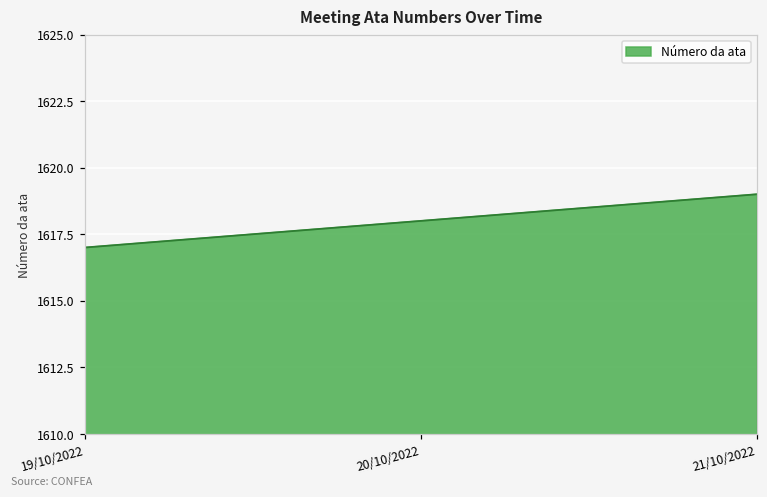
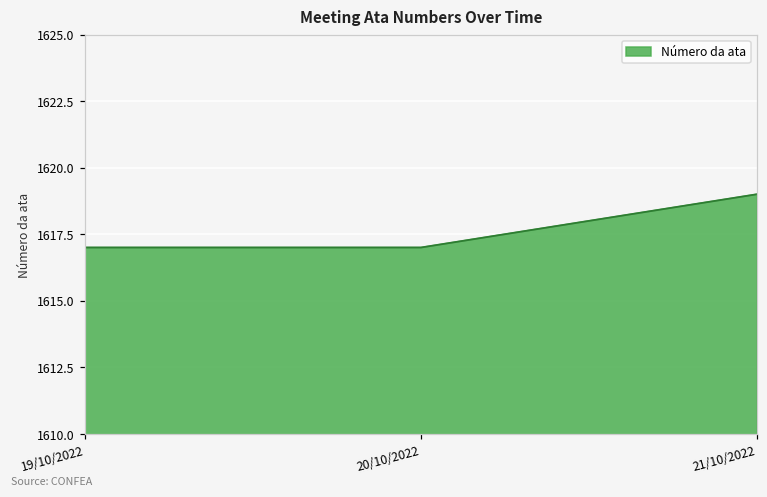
  {
    "19/10/2022": 1617,
-   "20/10/2022": 1618,
+   "20/10/2022": 1617,
    "21/10/2022": 1619
  }
